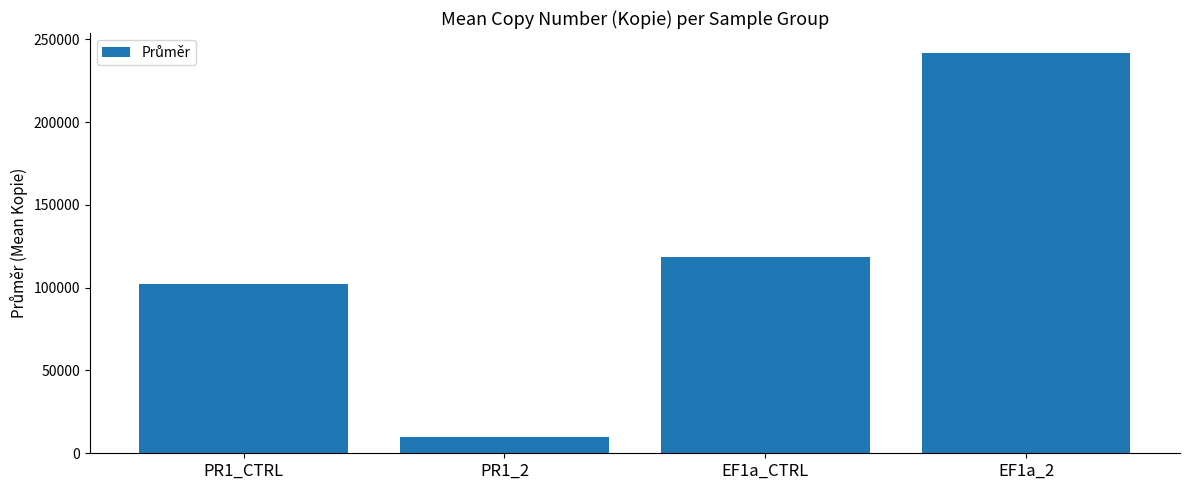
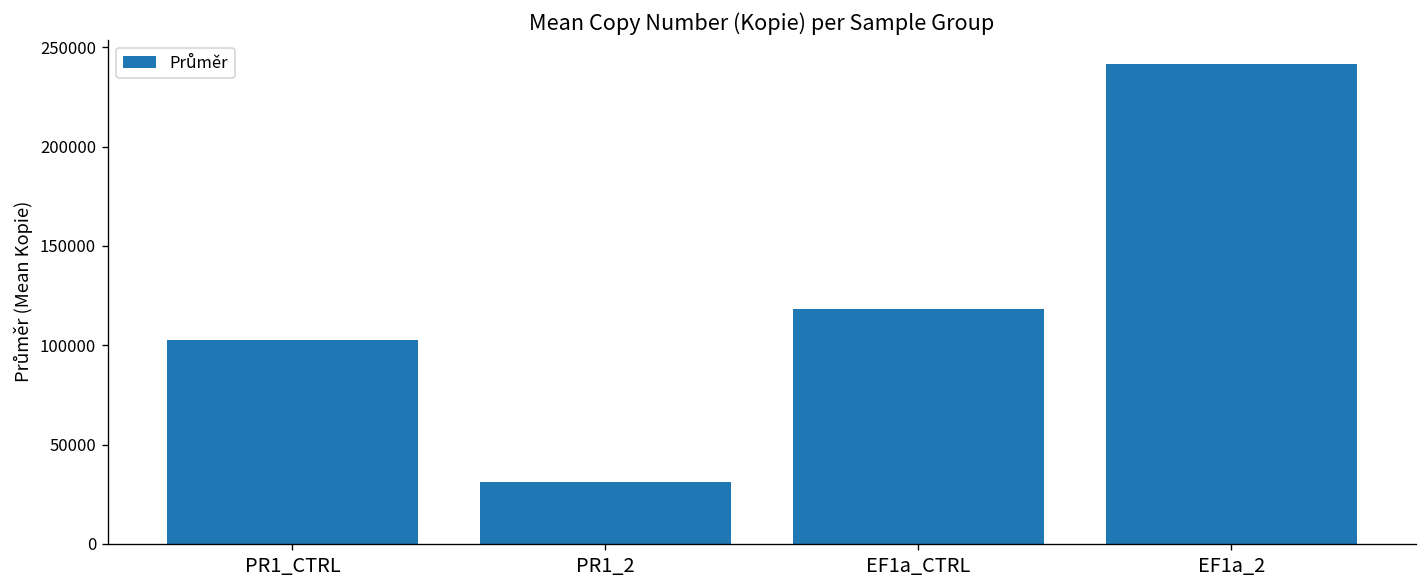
  {
    "PR1_CTRL": 102000,
-   "PR1_2": 10000,
+   "PR1_2": 31000,
    "EF1a_CTRL": 118000,
    "EF1a_2": 242000
  }
